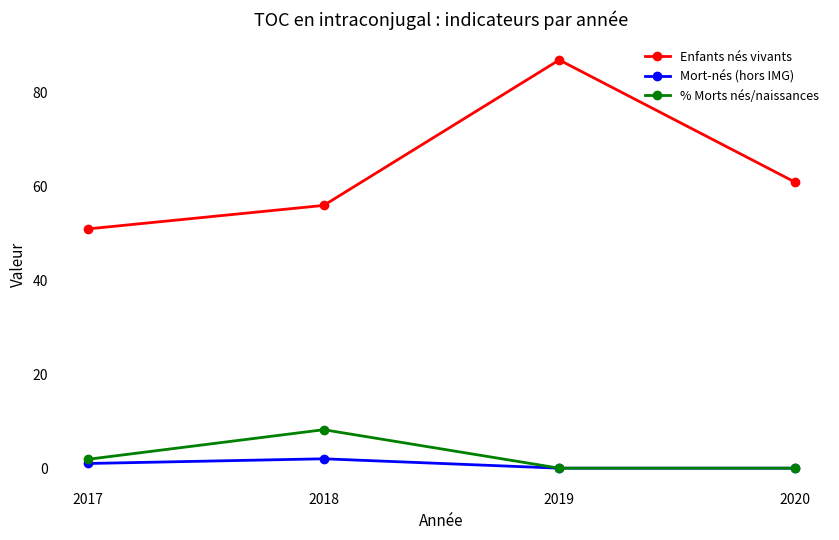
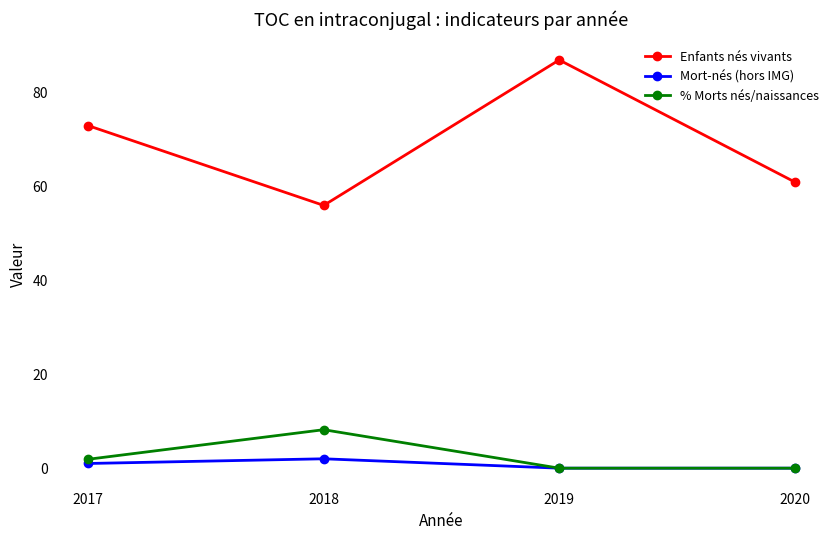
  {
    "Enfants nés vivants": {
-     "2017": 51,
+     "2017": 73,
      "2018": 56,
      "2019": 87,
      "2020": 61
    },
    "Mort-nés (hors IMG)": {
      "2017": 1,
      "2018": 2
    },
    "% Morts nés/naissances": {
      "2017": 2,
      "2018": 8
    }
  }
